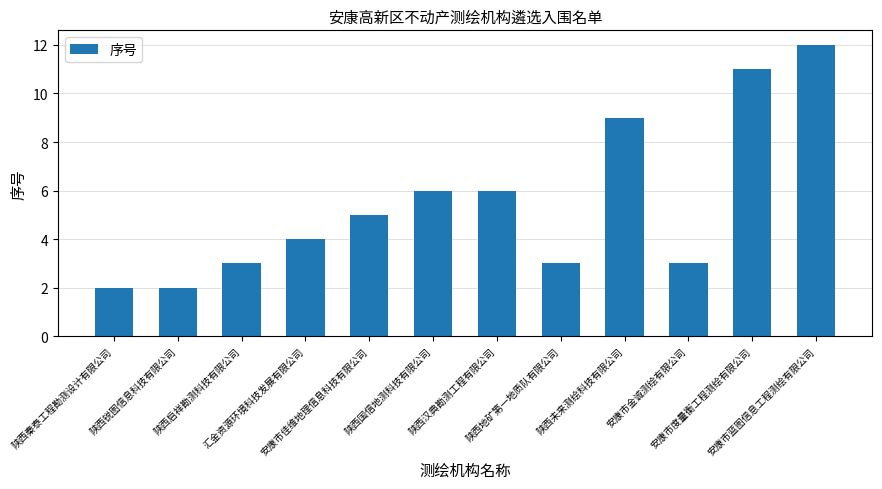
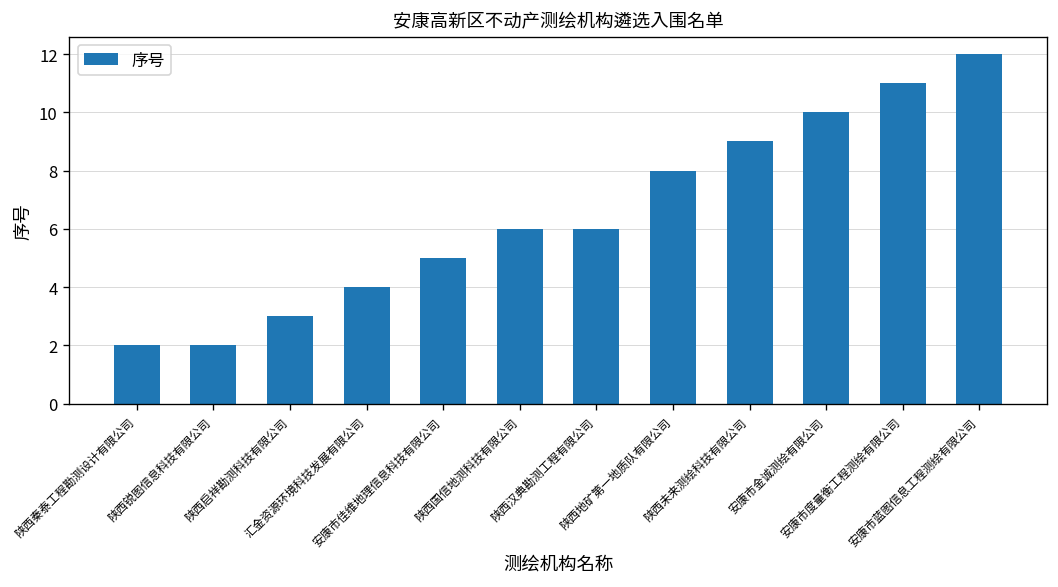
  {
    "陕西秦泰工程勘测设计有限公司": 2,
    "陕西锐图信息科技有限公司": 2,
    "陕西启祥勘测科技有限公司": 3,
    "汇金资源环境科技发展有限公司": 4,
    "安康市佳维地理信息科技有限公司": 5,
    "陕西国信地测科技有限公司": 6,
    "陕西汉典勘测工程有限公司": 6,
-   "陕西地矿第一地质队有限公司": 3,
+   "陕西地矿第一地质队有限公司": 8,
    "陕西未来测绘科技有限公司": 9,
-   "安康市金诚测绘有限公司": 3,
+   "安康市金诚测绘有限公司": 10,
    "安康市度量衡工程测绘有限公司": 11,
    "安康市蓝图信息工程测绘有限公司": 12
  }
